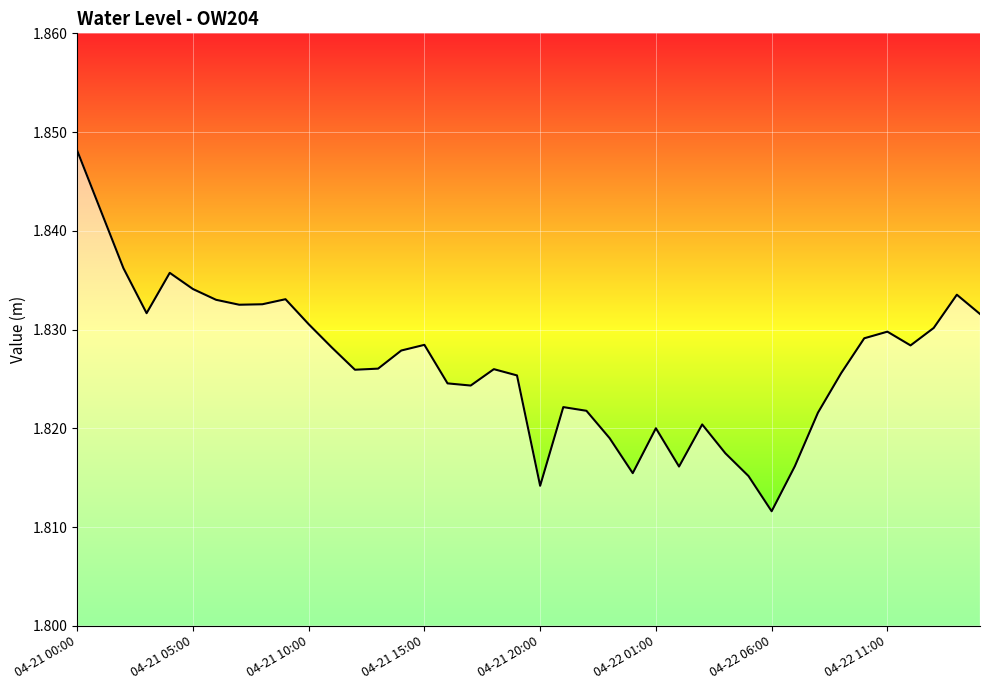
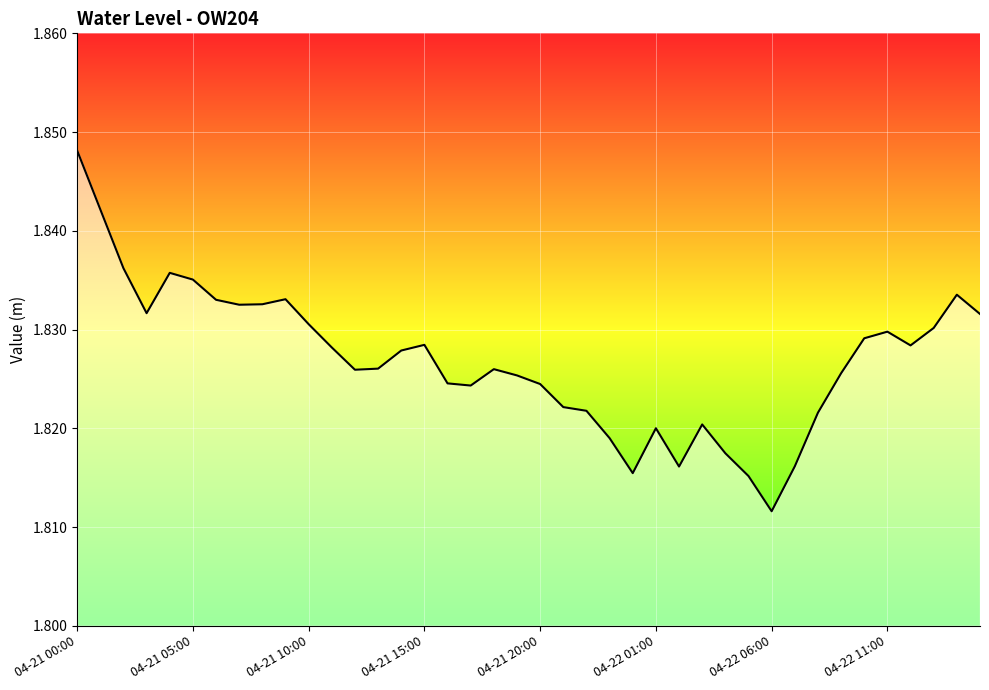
  {
    "04-21 00:00": 1.848,
-   "04-21 05:00": 1.834,
+   "04-21 05:00": 1.835,
    "04-21 10:00": 1.831,
    "04-21 15:00": 1.828,
-   "04-21 20:00": 1.814,
+   "04-21 20:00": 1.824,
    "04-22 01:00": 1.820,
    "04-22 06:00": 1.812,
    "04-22 11:00": 1.830
  }
